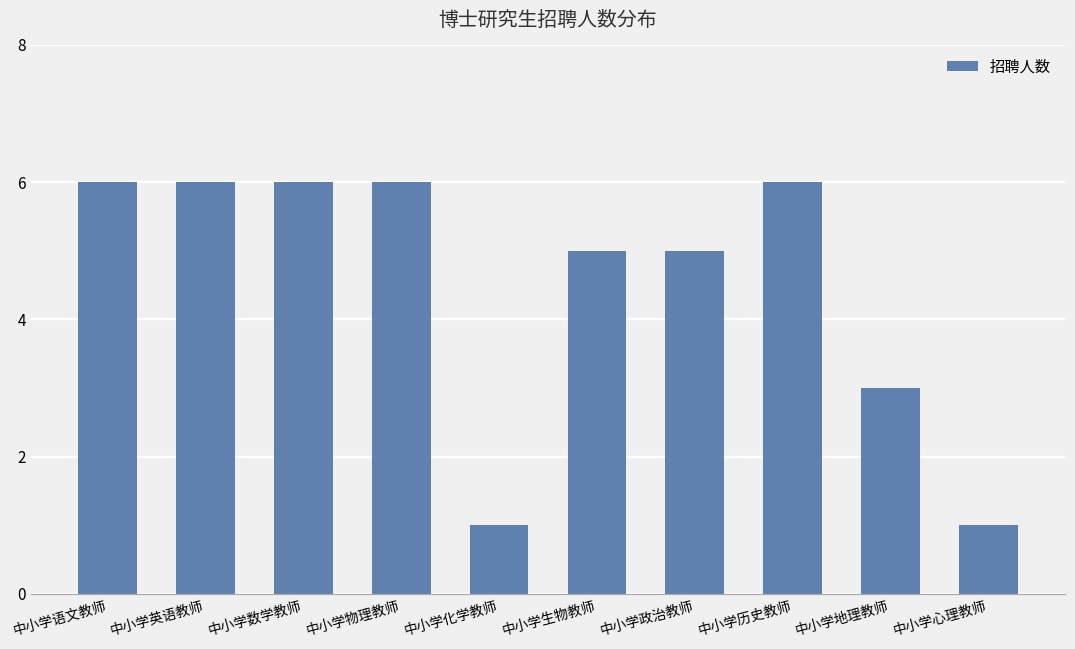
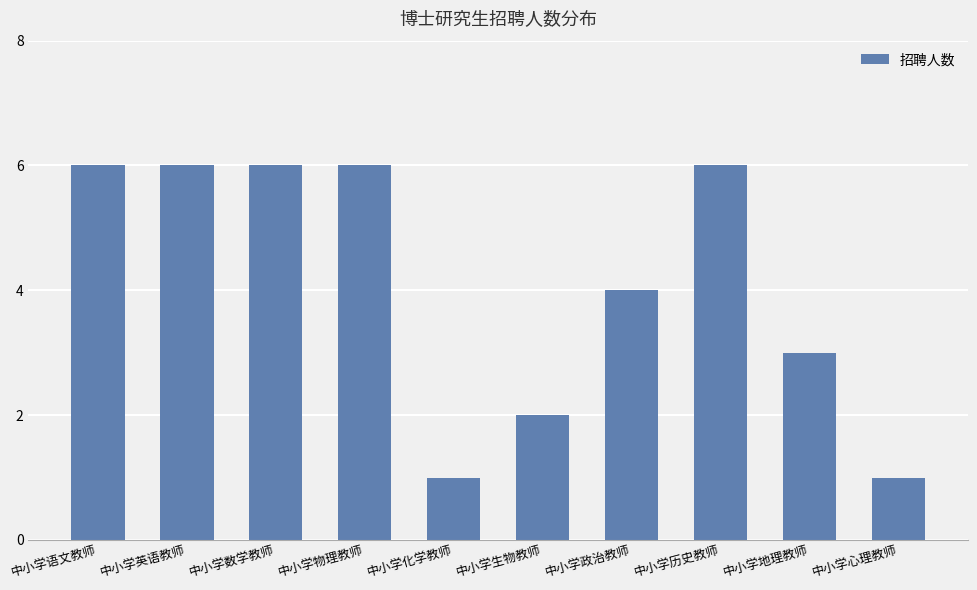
  {
    "中小学语文教师": 6,
    "中小学英语教师": 6,
    "中小学数学教师": 6,
    "中小学物理教师": 6,
    "中小学化学教师": 1,
-   "中小学生物教师": 5,
-   "中小学政治教师": 5,
+   "中小学生物教师": 2,
+   "中小学政治教师": 4,
    "中小学历史教师": 6,
    "中小学地理教师": 3,
    "中小学心理教师": 1
  }
